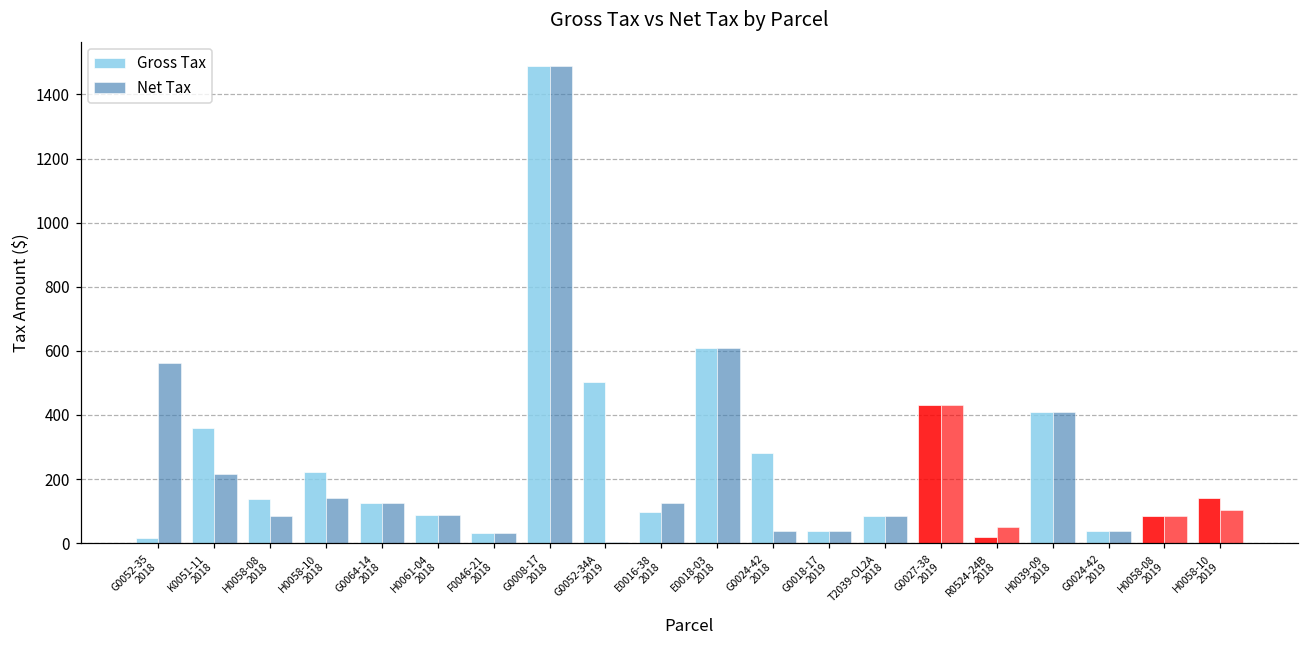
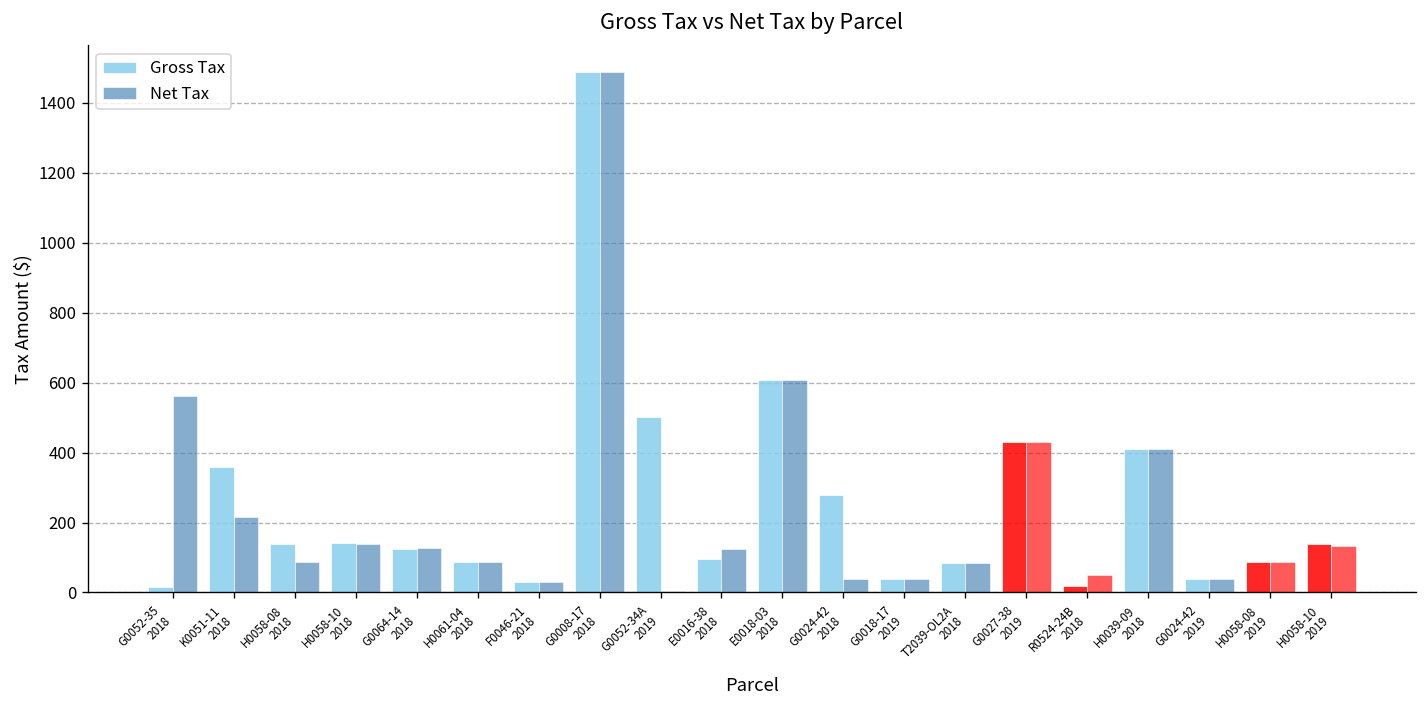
  {
    "Gross Tax": {
      "G0052-35 2018": 20,
      "K0051-11 2018": 360,
      "H0058-08 2018": 140,
-     "H0058-10 2018": 220,
+     "H0058-10 2018": 140,
      "G0064-14 2018": 130,
      "H0061-04 2018": 90,
      "F0046-21 2018": 30,
      "G0008-17 2018": 1490,
      "G0052-34A 2019": 500,
      "E0016-38 2018": 100,
      "E0018-03 2018": 610,
      "G0024-42 2018": 280,
      "G0018-17 2019": 40,
      "T2039-OL2A 2018": 80,
      "G0027-38 2019": 430,
      "R0524-24B 2018": 20,
      "H0039-09 2018": 410,
      "G0024-42 2019": 40,
      "H0058-08 2019": 90,
      "H0058-10 2019": 140
    },
    "Net Tax": {
      "G0052-35 2018": 560,
      "K0051-11 2018": 220,
      "H0058-08 2018": 90,
      "H0058-10 2018": 140,
      "G0064-14 2018": 130,
      "H0061-04 2018": 90,
      "F0046-21 2018": 30,
      "G0008-17 2018": 1490,
      "E0016-38 2018": 130,
      "E0018-03 2018": 610,
      "G0024-42 2018": 40,
      "G0018-17 2019": 40,
      "T2039-OL2A 2018": 80,
      "G0027-38 2019": 430,
      "R0524-24B 2018": 50,
      "H0039-09 2018": 410,
      "G0024-42 2019": 40,
      "H0058-08 2019": 90,
-     "H0058-10 2019": 100
+     "H0058-10 2019": 130
    }
  }
